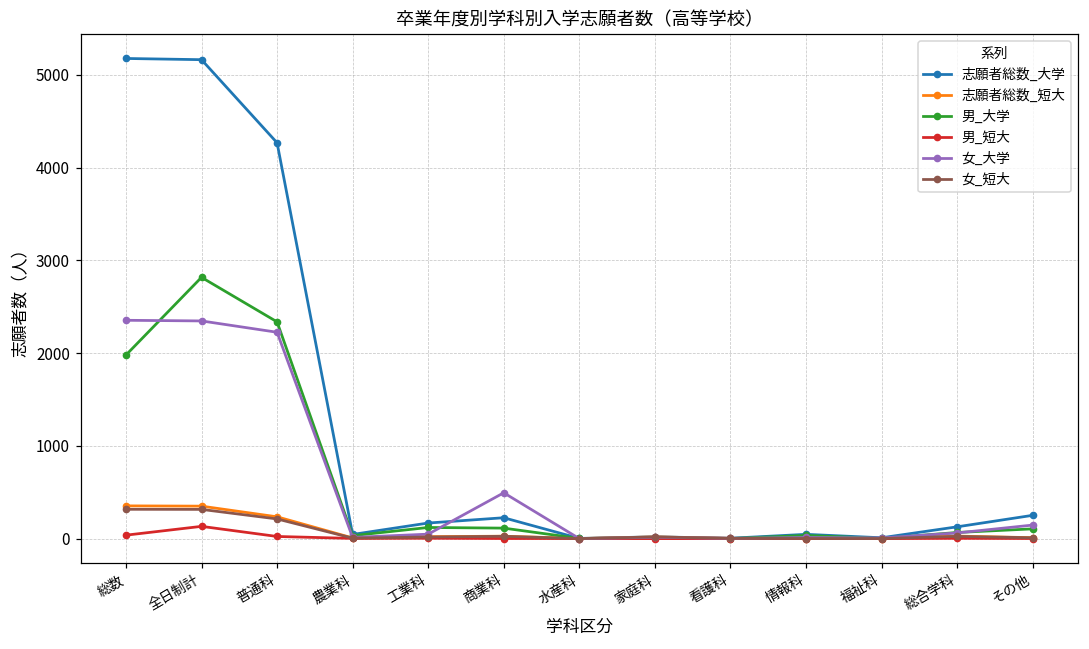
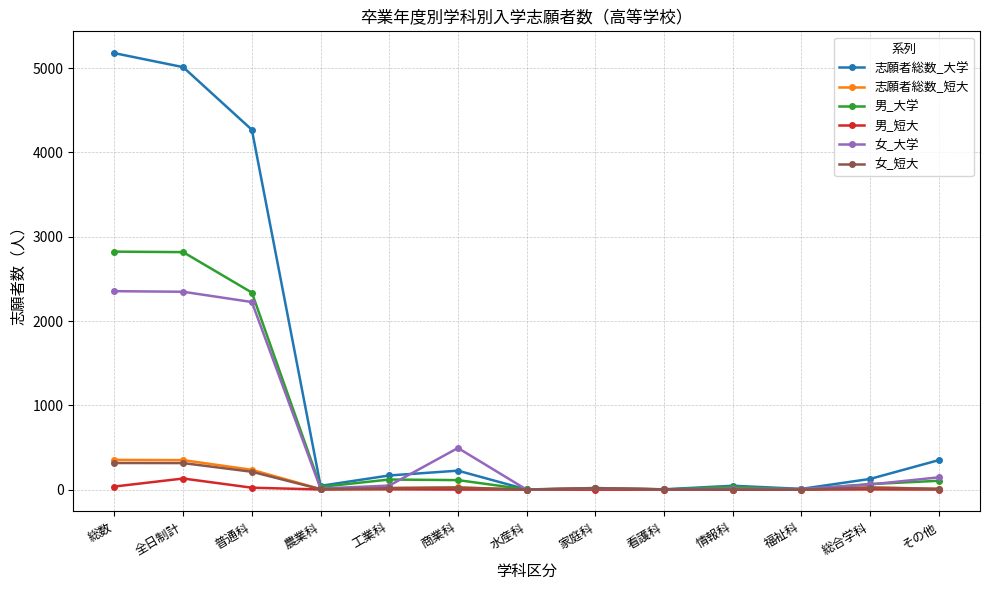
  {
    "志願者総数_大学": {
      "総数": 5200,
-     "全日制計": 5200,
+     "全日制計": 5000,
      "普通科": 4300,
      "工業科": 200,
      "商業科": 200,
      "総合学科": 100,
-     "その他": 300
+     "その他": 400
    },
    "志願者総数_短大": {
      "総数": 400,
      "全日制計": 400
    },
    "男_大学": {
-     "総数": 2000,
+     "総数": 2800,
      "全日制計": 2800,
      "普通科": 2300,
      "工業科": 100,
      "商業科": 100,
      "その他": 100
    },
    "男_短大": {
      "総数": 0,
      "全日制計": 100,
      "普通科": 0
    },
    "女_大学": {
      "総数": 2400,
      "全日制計": 2300,
      "普通科": 2200,
      "商業科": 500,
      "その他": 100
    },
    "女_短大": {
      "総数": 300,
      "全日制計": 300
    }
  }
